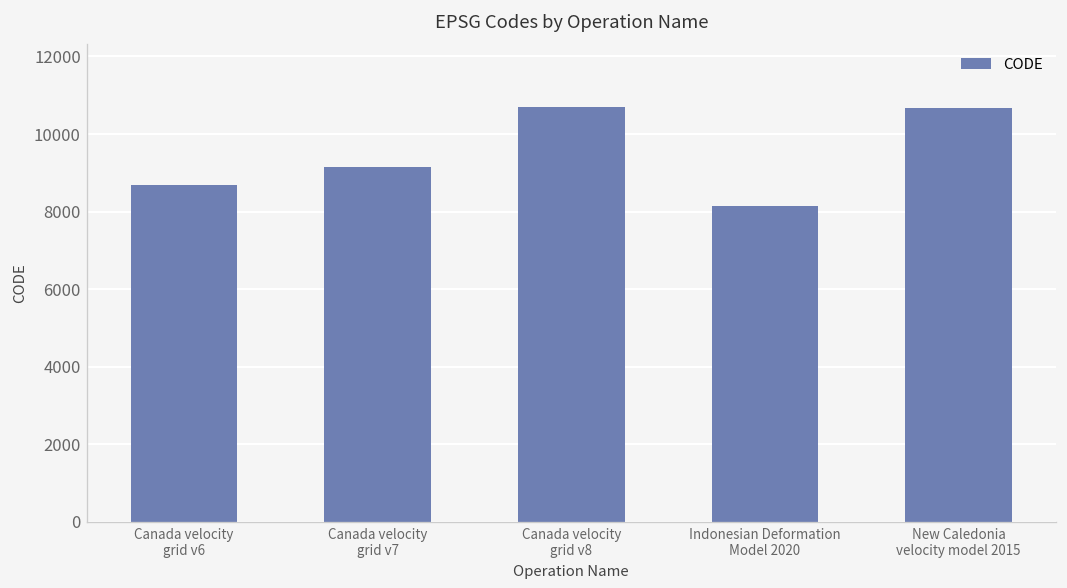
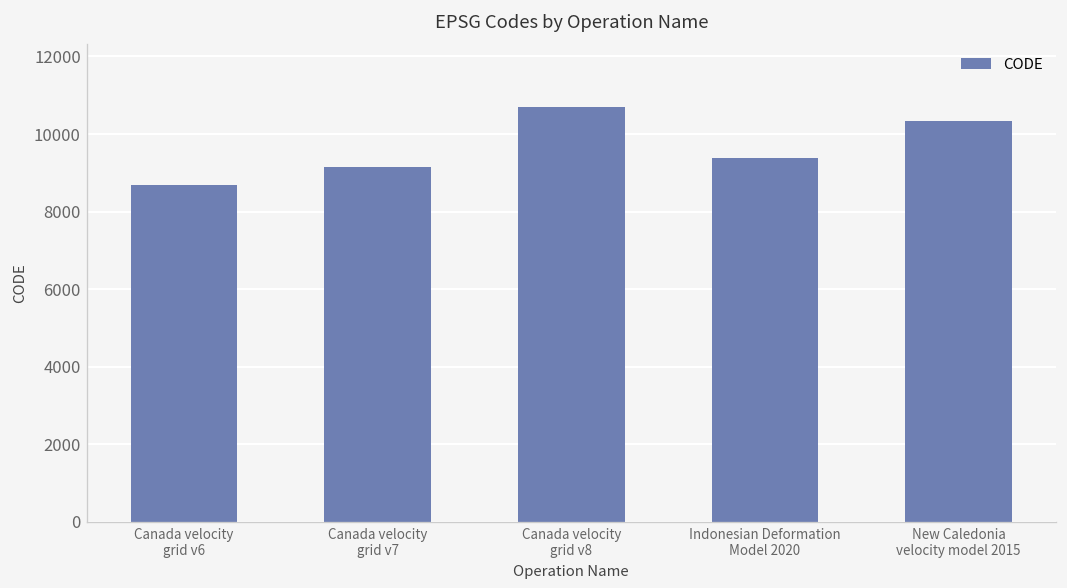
  {
    "Canada velocity grid v6": 8700,
    "Canada velocity grid v7": 9100,
    "Canada velocity grid v8": 10700,
-   "Indonesian Deformation Model 2020": 8100,
-   "New Caledonia velocity model 2015": 10700
+   "Indonesian Deformation Model 2020": 9400,
+   "New Caledonia velocity model 2015": 10300
  }
